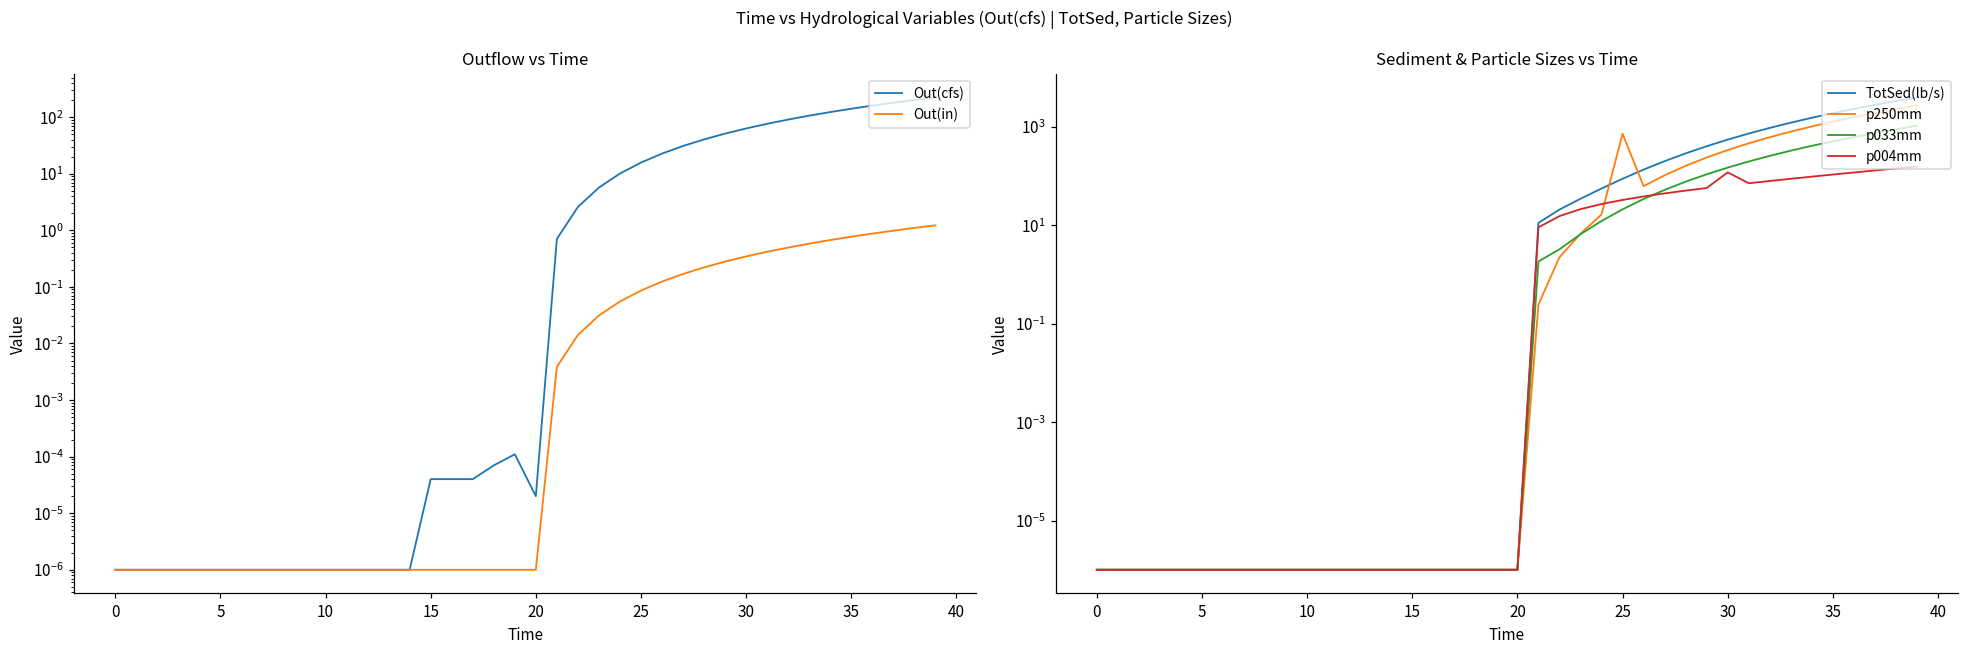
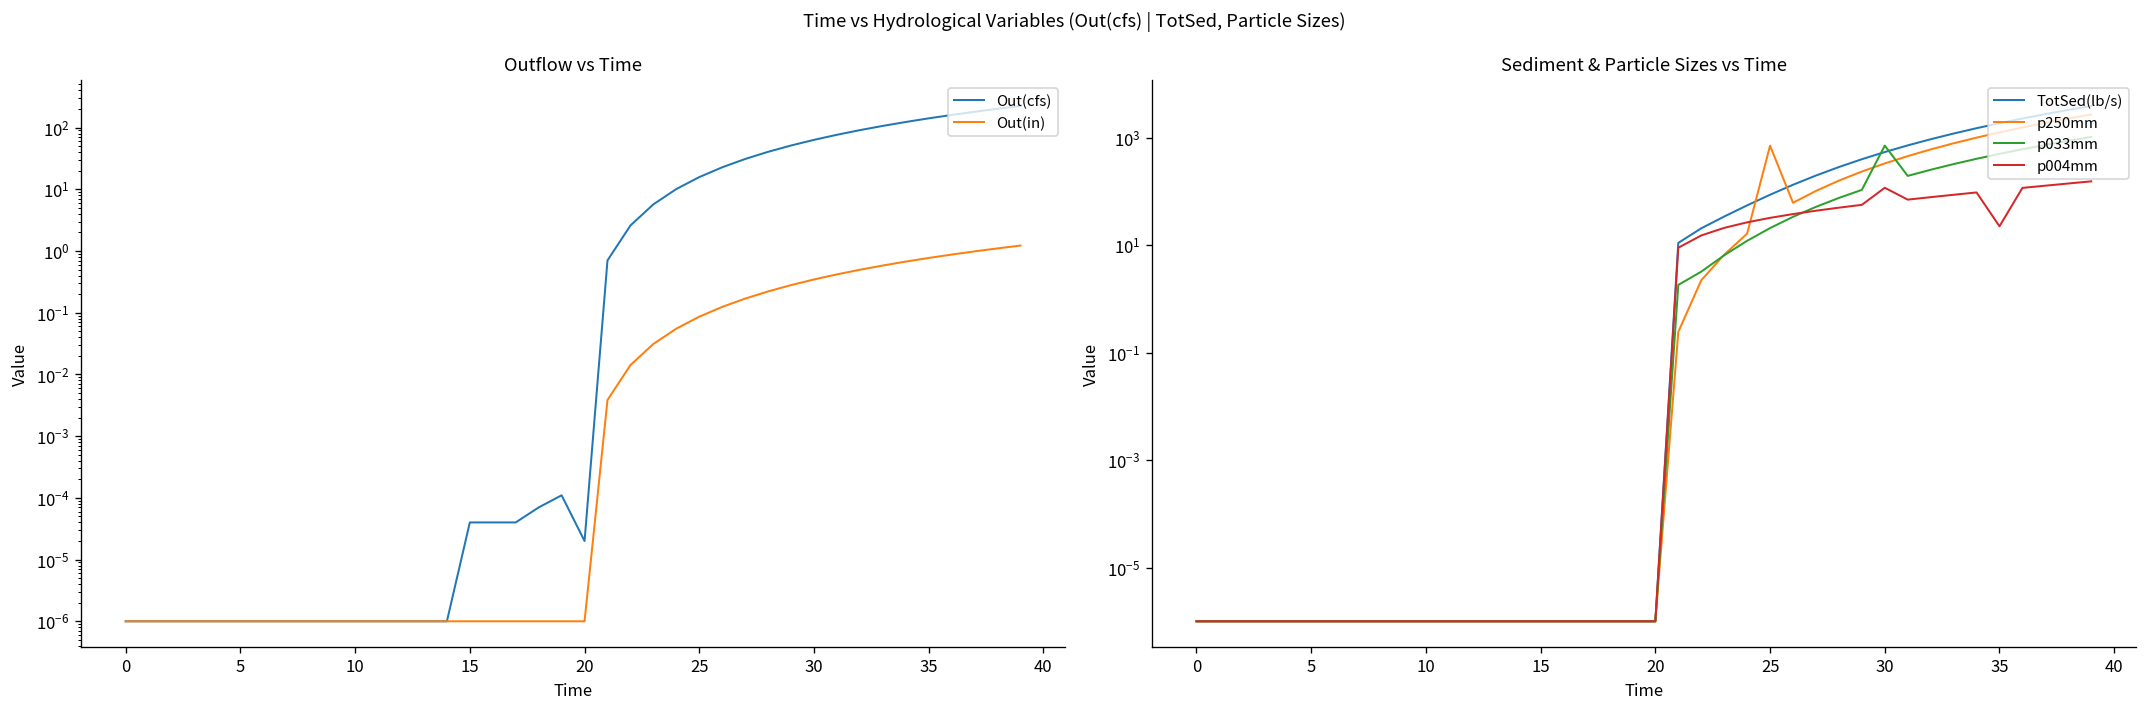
  {
    "Outflow vs Time": {
      "Out(cfs)": {
        "15": 0.00004,
        "20": 0.000020,
        "25": 16,
        "30": 60,
        "35": 140
      },
      "Out(in)": {
        "15": 0.0000010,
        "20": 0.0000010,
        "25": 0.09,
        "30": 0.3,
        "35": 0.8
      }
    },
    "Sediment & Particle Sizes vs Time": {
      "TotSed(lb/s)": {
        "25": 90,
        "30": 500
      },
      "p250mm": {
        "25": 700,
        "30": 300
      },
      "p033mm": {
        "25": 20,
-       "30": 150
+       "30": 700
      },
      "p004mm": {
        "25": 30,
        "30": 120,
-       "35": 110
+       "35": 20
      }
    }
  }
